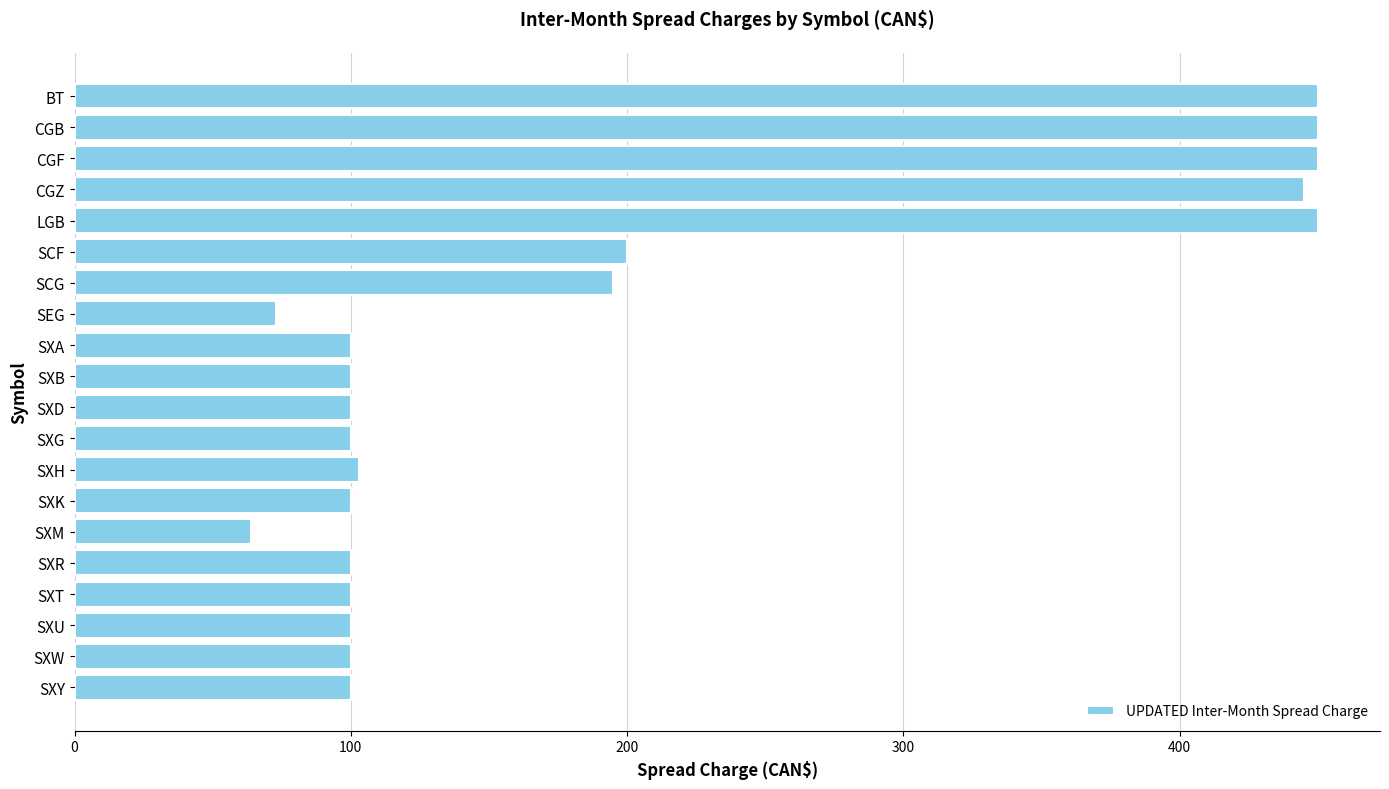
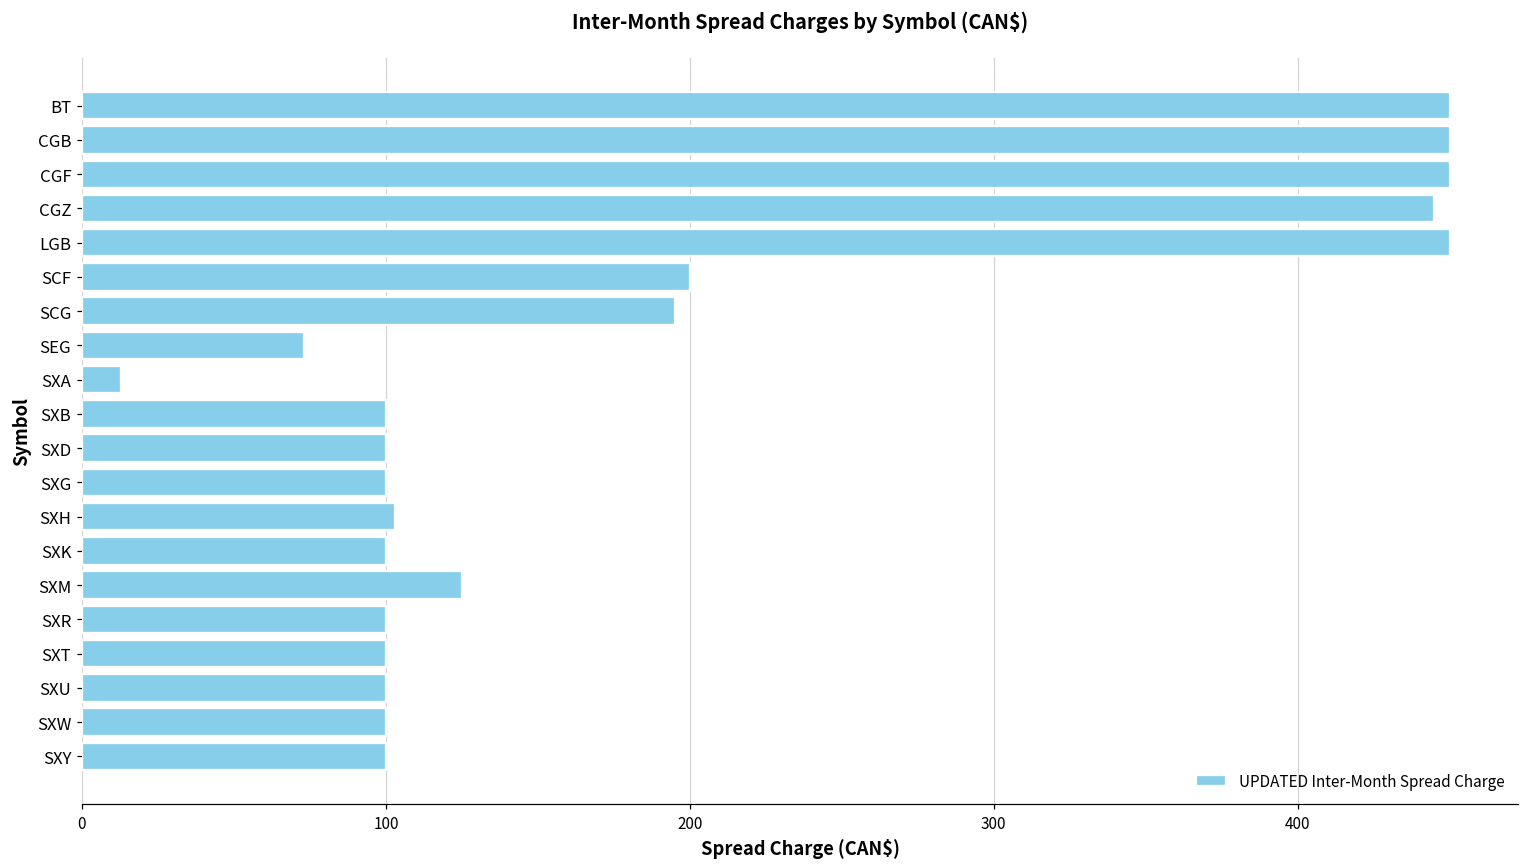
  {
    "BT": 450,
    "CGB": 450,
    "CGF": 450,
    "CGZ": 445,
    "LGB": 450,
    "SCF": 200,
    "SCG": 195,
    "SEG": 73,
-   "SXA": 100,
+   "SXA": 13,
    "SXB": 100,
    "SXD": 100,
    "SXG": 100,
    "SXH": 103,
    "SXK": 100,
-   "SXM": 64,
+   "SXM": 125,
    "SXR": 100,
    "SXT": 100,
    "SXU": 100,
    "SXW": 100,
    "SXY": 100
  }
